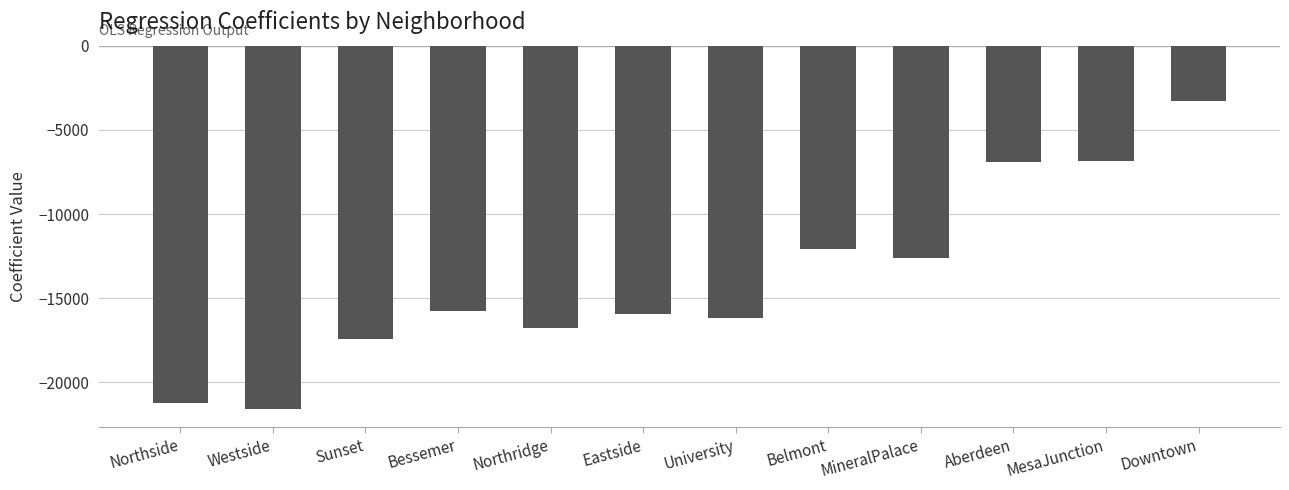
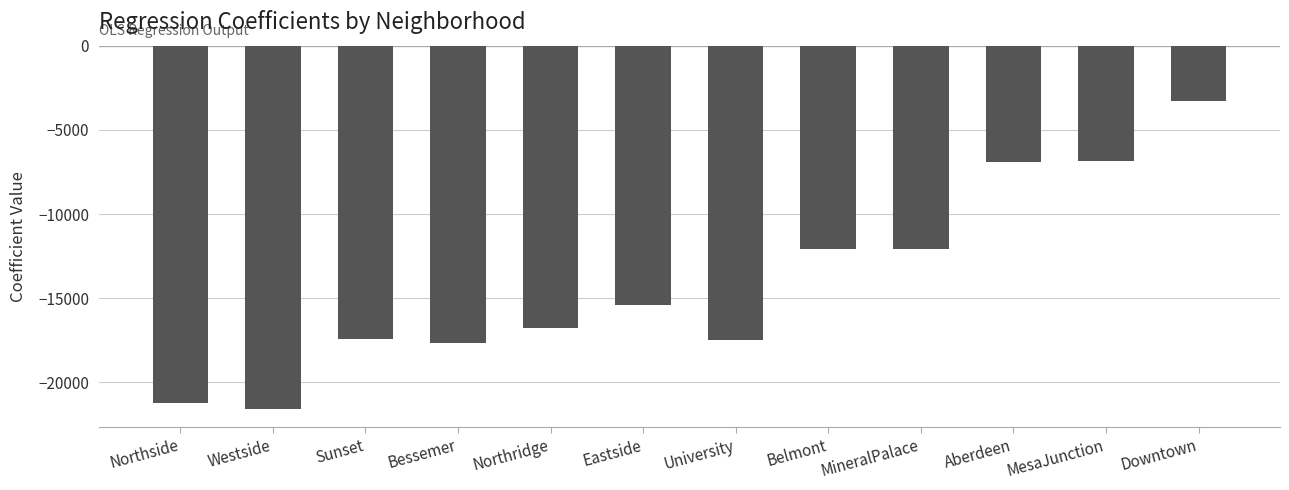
  {
    "Northside": -21200,
    "Westside": -21600,
    "Sunset": -17400,
-   "Bessemer": -15800,
+   "Bessemer": -17700,
    "Northridge": -16800,
-   "Eastside": -15900,
-   "University": -16200,
+   "Eastside": -15400,
+   "University": -17500,
    "Belmont": -12100,
-   "MineralPalace": -12600,
+   "MineralPalace": -12100,
    "Aberdeen": -6900,
    "MesaJunction": -6900,
    "Downtown": -3300
  }
